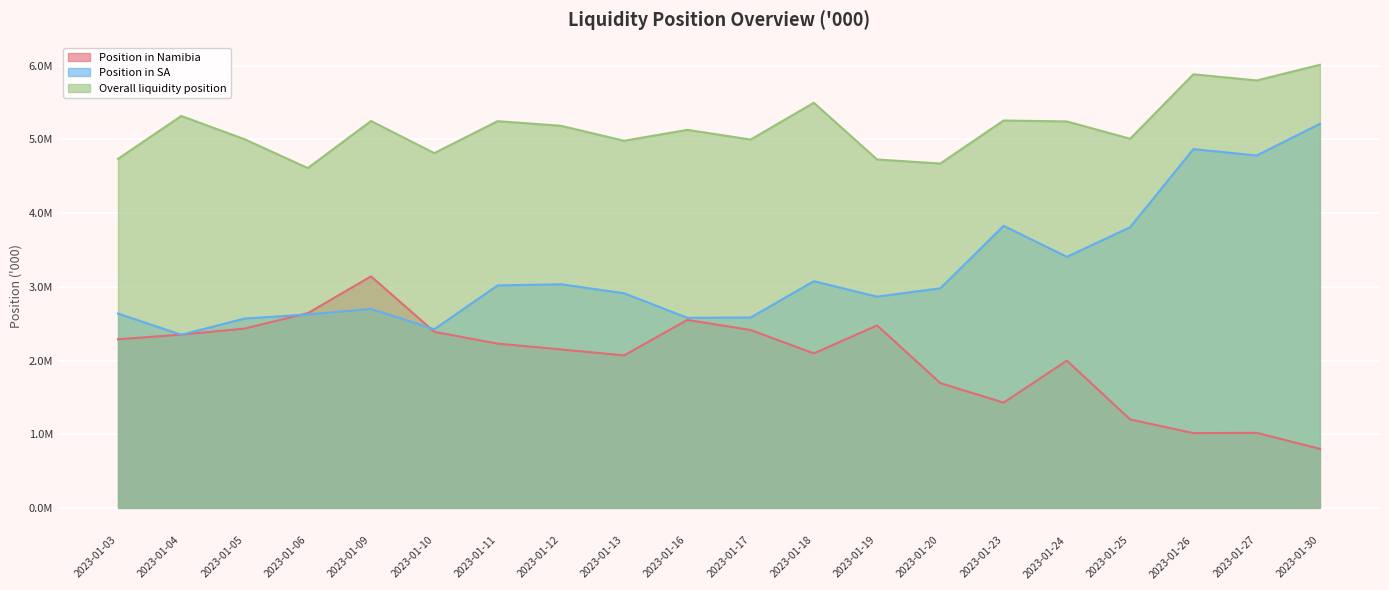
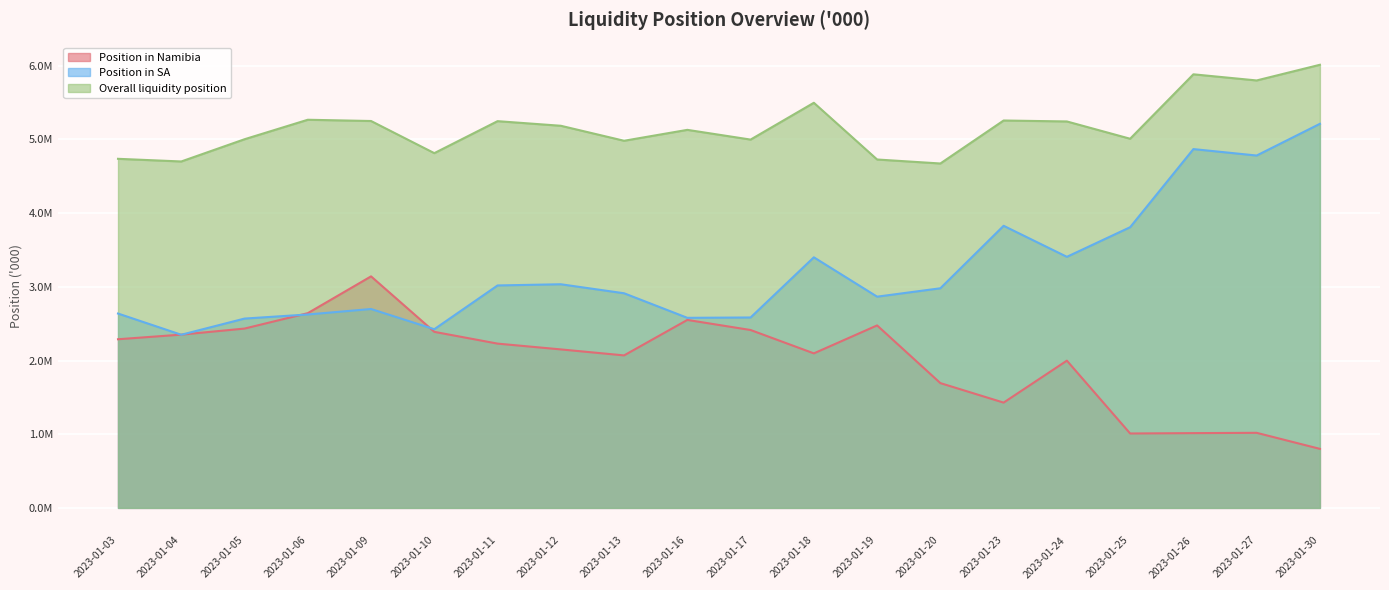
  {
    "Position in Namibia": {
      "2023-01-03": 2300000,
      "2023-01-05": 2400000,
      "2023-01-09": 3100000,
      "2023-01-10": 2400000,
      "2023-01-11": 2200000,
      "2023-01-12": 2200000,
      "2023-01-13": 2100000,
      "2023-01-17": 2400000,
      "2023-01-18": 2100000,
      "2023-01-19": 2500000,
      "2023-01-20": 1700000,
      "2023-01-23": 1400000,
      "2023-01-24": 2000000,
-     "2023-01-25": 1200000,
+     "2023-01-25": 1000000,
      "2023-01-26": 1000000,
      "2023-01-27": 1000000,
      "2023-01-30": 800000
    },
    "Position in SA": {
      "2023-01-03": 2600000,
      "2023-01-05": 2600000,
      "2023-01-09": 2700000,
      "2023-01-10": 2400000,
      "2023-01-11": 3000000,
      "2023-01-12": 3000000,
      "2023-01-13": 2900000,
      "2023-01-17": 2600000,
-     "2023-01-18": 3100000,
+     "2023-01-18": 3400000,
      "2023-01-19": 2900000,
      "2023-01-20": 3000000,
      "2023-01-23": 3800000,
      "2023-01-24": 3400000,
      "2023-01-25": 3800000,
      "2023-01-26": 4900000,
      "2023-01-27": 4800000,
      "2023-01-30": 5200000
    },
    "Overall liquidity position": {
      "2023-01-03": 4700000,
-     "2023-01-04": 5300000,
+     "2023-01-04": 4700000,
      "2023-01-05": 5000000,
-     "2023-01-06": 4600000,
+     "2023-01-06": 5300000,
      "2023-01-09": 5200000,
      "2023-01-10": 4800000,
      "2023-01-11": 5200000,
      "2023-01-12": 5200000,
      "2023-01-13": 5000000,
      "2023-01-16": 5100000,
      "2023-01-17": 5000000,
      "2023-01-18": 5500000,
      "2023-01-19": 4700000,
      "2023-01-20": 4700000,
      "2023-01-23": 5300000,
      "2023-01-24": 5200000,
      "2023-01-25": 5000000,
      "2023-01-26": 5900000,
      "2023-01-27": 5800000,
      "2023-01-30": 6000000
    }
  }
